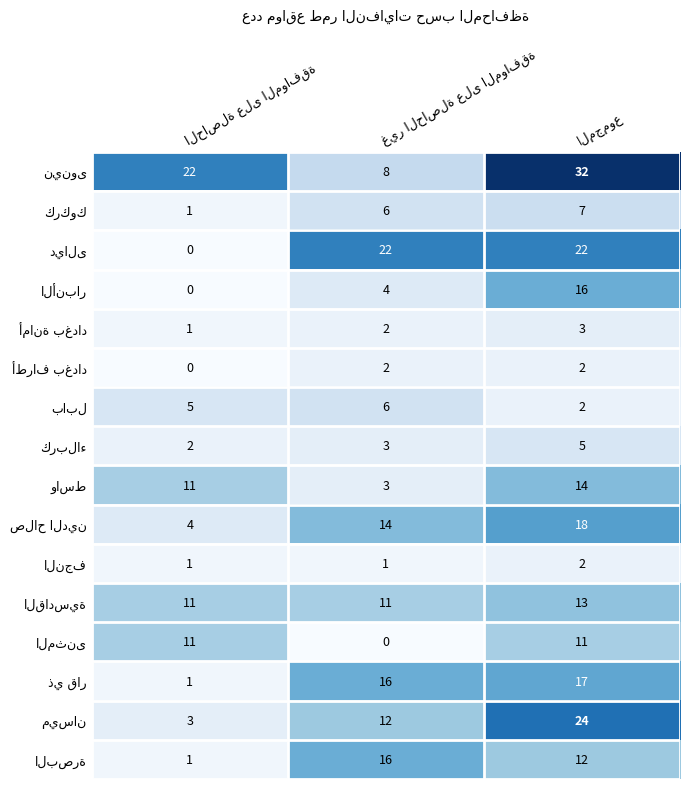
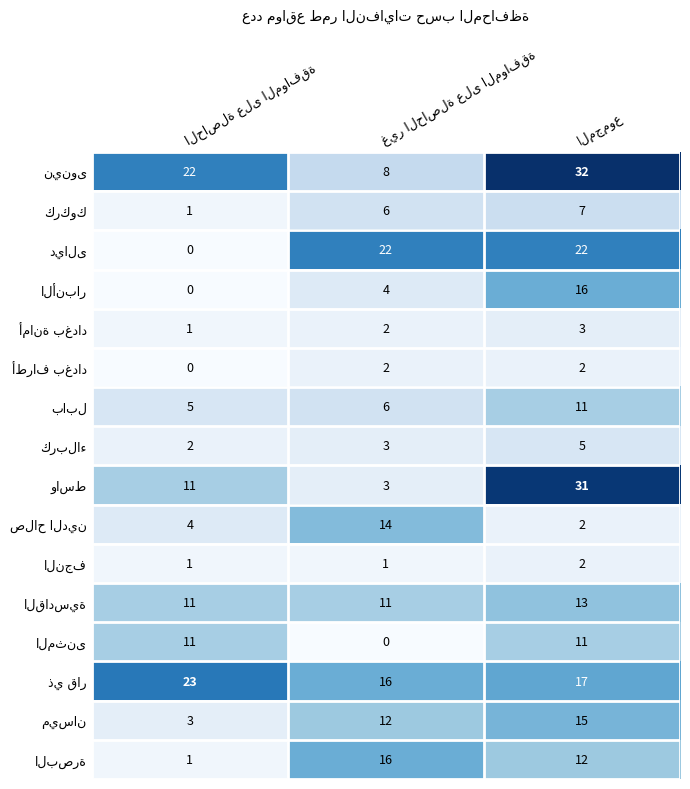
  {
    "نينوى": {
      "الحاصلة على الموافقة": 22,
      "غير الحاصلة على الموافقة": 8,
      "المجموع": 32
    },
    "كركوك": {
      "الحاصلة على الموافقة": 1,
      "غير الحاصلة على الموافقة": 6,
      "المجموع": 7
    },
    "ديالى": {
      "الحاصلة على الموافقة": 0,
      "غير الحاصلة على الموافقة": 22,
      "المجموع": 22
    },
    "الأنبار": {
      "الحاصلة على الموافقة": 0,
      "غير الحاصلة على الموافقة": 4,
      "المجموع": 16
    },
    "أمانة بغداد": {
      "الحاصلة على الموافقة": 1,
      "غير الحاصلة على الموافقة": 2,
      "المجموع": 3
    },
    "أطراف بغداد": {
      "الحاصلة على الموافقة": 0,
      "غير الحاصلة على الموافقة": 2,
      "المجموع": 2
    },
    "بابل": {
      "الحاصلة على الموافقة": 5,
      "غير الحاصلة على الموافقة": 6,
-     "المجموع": 2
+     "المجموع": 11
    },
    "كربلاء": {
      "الحاصلة على الموافقة": 2,
      "غير الحاصلة على الموافقة": 3,
      "المجموع": 5
    },
    "واسط": {
      "الحاصلة على الموافقة": 11,
      "غير الحاصلة على الموافقة": 3,
-     "المجموع": 14
+     "المجموع": 31
    },
    "صلاح الدين": {
      "الحاصلة على الموافقة": 4,
      "غير الحاصلة على الموافقة": 14,
-     "المجموع": 18
+     "المجموع": 2
    },
    "النجف": {
      "الحاصلة على الموافقة": 1,
      "غير الحاصلة على الموافقة": 1,
      "المجموع": 2
    },
    "القادسية": {
      "الحاصلة على الموافقة": 11,
      "غير الحاصلة على الموافقة": 11,
      "المجموع": 13
    },
    "المثنى": {
      "الحاصلة على الموافقة": 11,
      "غير الحاصلة على الموافقة": 0,
      "المجموع": 11
    },
    "ذي قار": {
-     "الحاصلة على الموافقة": 1,
+     "الحاصلة على الموافقة": 23,
      "غير الحاصلة على الموافقة": 16,
      "المجموع": 17
    },
    "ميسان": {
      "الحاصلة على الموافقة": 3,
      "غير الحاصلة على الموافقة": 12,
-     "المجموع": 24
+     "المجموع": 15
    },
    "البصرة": {
      "الحاصلة على الموافقة": 1,
      "غير الحاصلة على الموافقة": 16,
      "المجموع": 12
    }
  }
